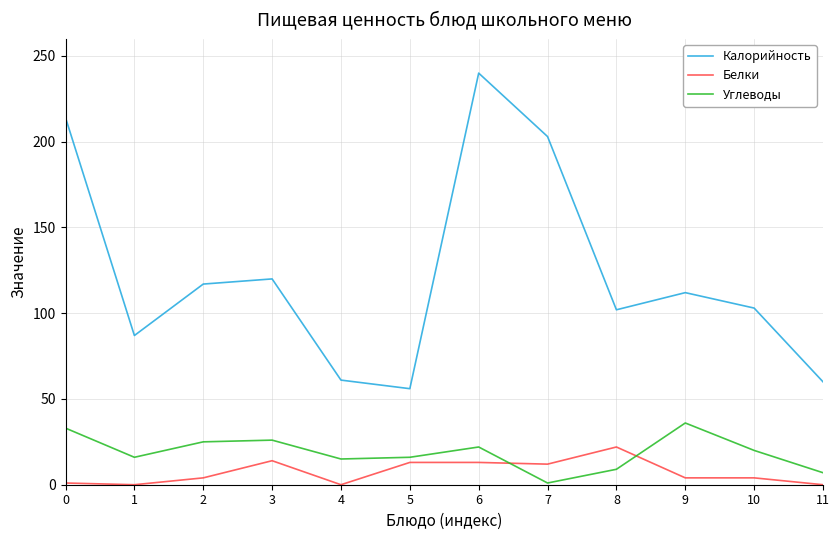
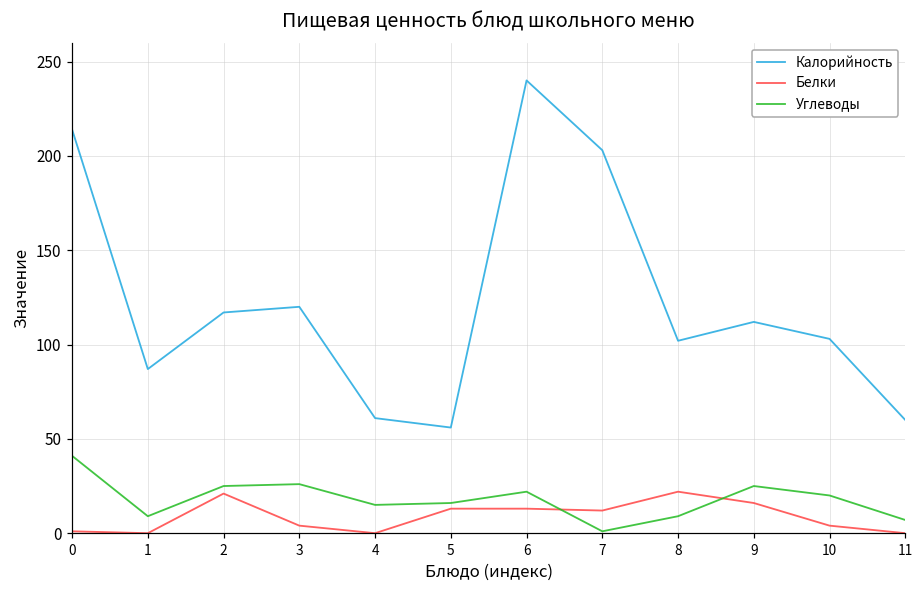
  {
    "Калорийность": {
      "0": 214,
      "1": 87,
      "2": 117,
      "3": 120,
      "4": 61,
      "5": 56,
      "6": 240,
      "7": 203,
      "8": 102,
      "9": 112,
      "10": 103,
      "11": 60
    },
    "Белки": {
      "0": 1,
      "1": 0,
-     "2": 4,
-     "3": 14,
+     "2": 21,
+     "3": 4,
      "4": 0,
      "5": 13,
      "6": 13,
      "7": 12,
      "8": 22,
-     "9": 4,
+     "9": 16,
      "10": 4,
      "11": 0
    },
    "Углеводы": {
-     "0": 33,
-     "1": 16,
+     "0": 41,
+     "1": 9,
      "2": 25,
      "3": 26,
      "4": 15,
      "5": 16,
      "6": 22,
      "7": 1,
      "8": 9,
-     "9": 36,
+     "9": 25,
      "10": 20,
      "11": 7
    }
  }
